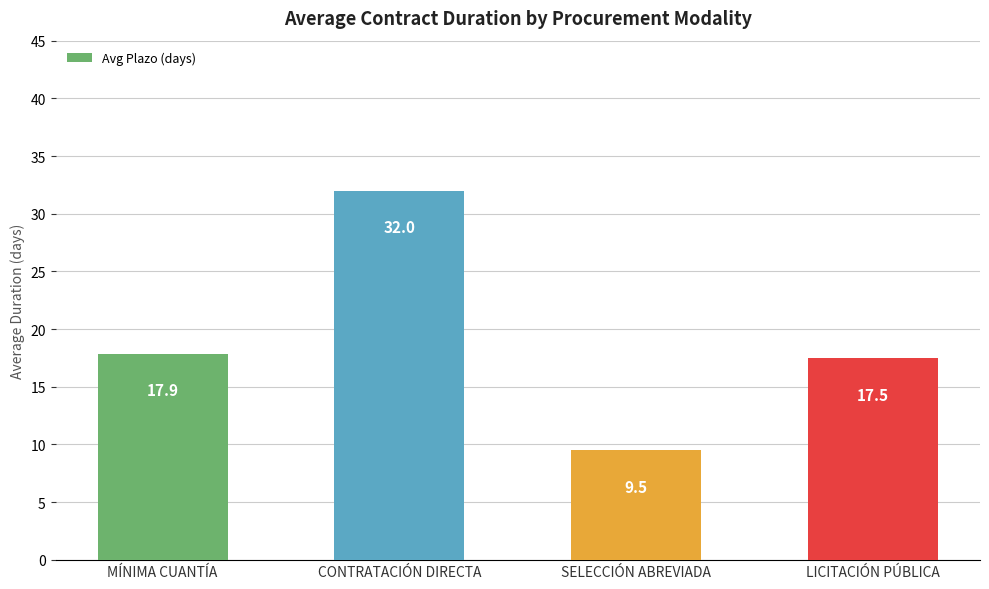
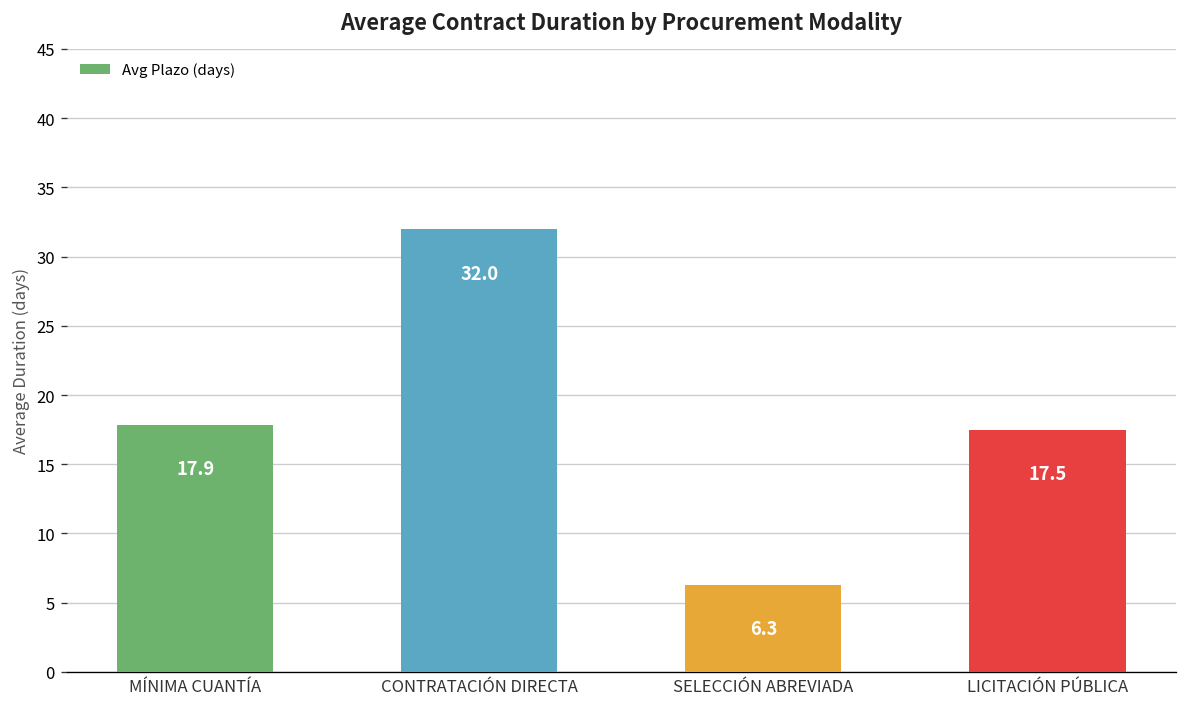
  {
    "MÍNIMA CUANTÍA": 17.9,
    "CONTRATACIÓN DIRECTA": 32.0,
-   "SELECCIÓN ABREVIADA": 9.5,
+   "SELECCIÓN ABREVIADA": 6.3,
    "LICITACIÓN PÚBLICA": 17.5
  }
